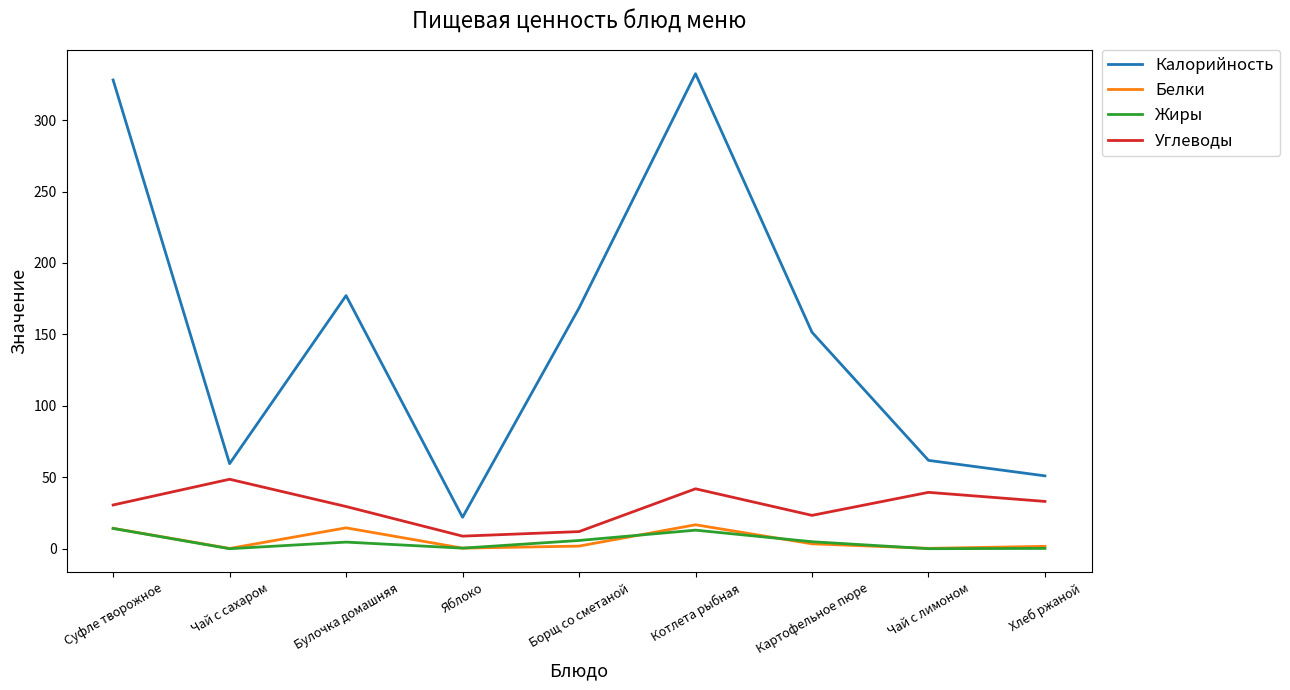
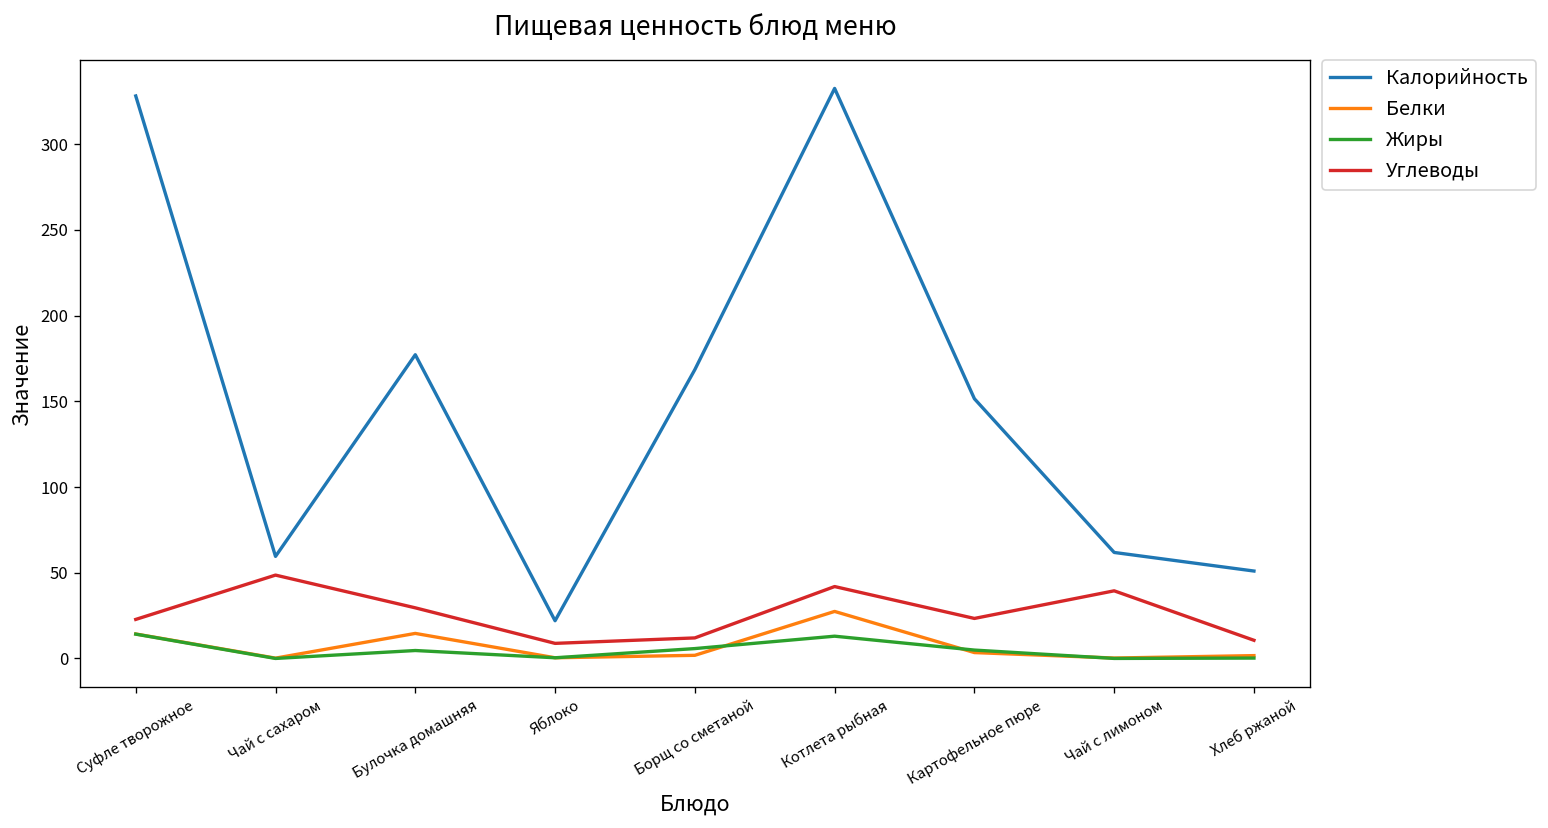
  {
    "Калорийность": {
      "Суфле творожное": 328,
      "Чай с сахаром": 60,
      "Булочка домашняя": 177,
      "Яблоко": 22,
      "Борщ со сметаной": 168,
      "Котлета рыбная": 332,
      "Картофельное пюре": 151,
      "Чай с лимоном": 62,
      "Хлеб ржаной": 51
    },
    "Белки": {
      "Булочка домашняя": 15,
      "Борщ со сметаной": 2,
-     "Котлета рыбная": 17
+     "Котлета рыбная": 27
    },
    "Жиры": {
      "Булочка домашняя": 5,
      "Борщ со сметаной": 6,
      "Котлета рыбная": 13
    },
    "Углеводы": {
-     "Суфле творожное": 31,
+     "Суфле творожное": 23,
      "Чай с сахаром": 49,
      "Булочка домашняя": 30,
      "Яблоко": 9,
      "Борщ со сметаной": 12,
      "Котлета рыбная": 42,
      "Картофельное пюре": 23,
      "Чай с лимоном": 39,
-     "Хлеб ржаной": 33
+     "Хлеб ржаной": 11
    }
  }
